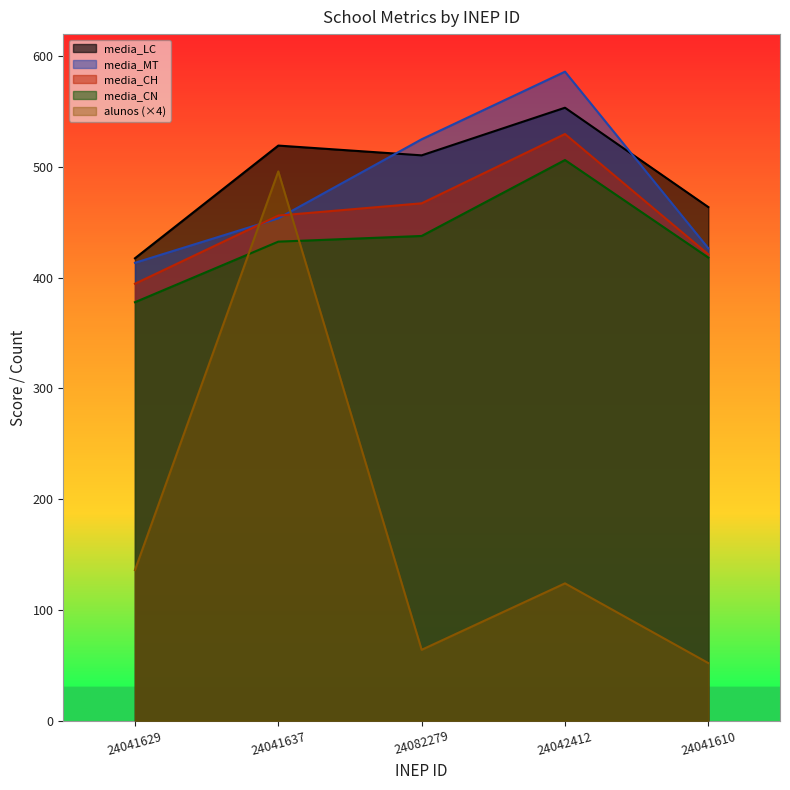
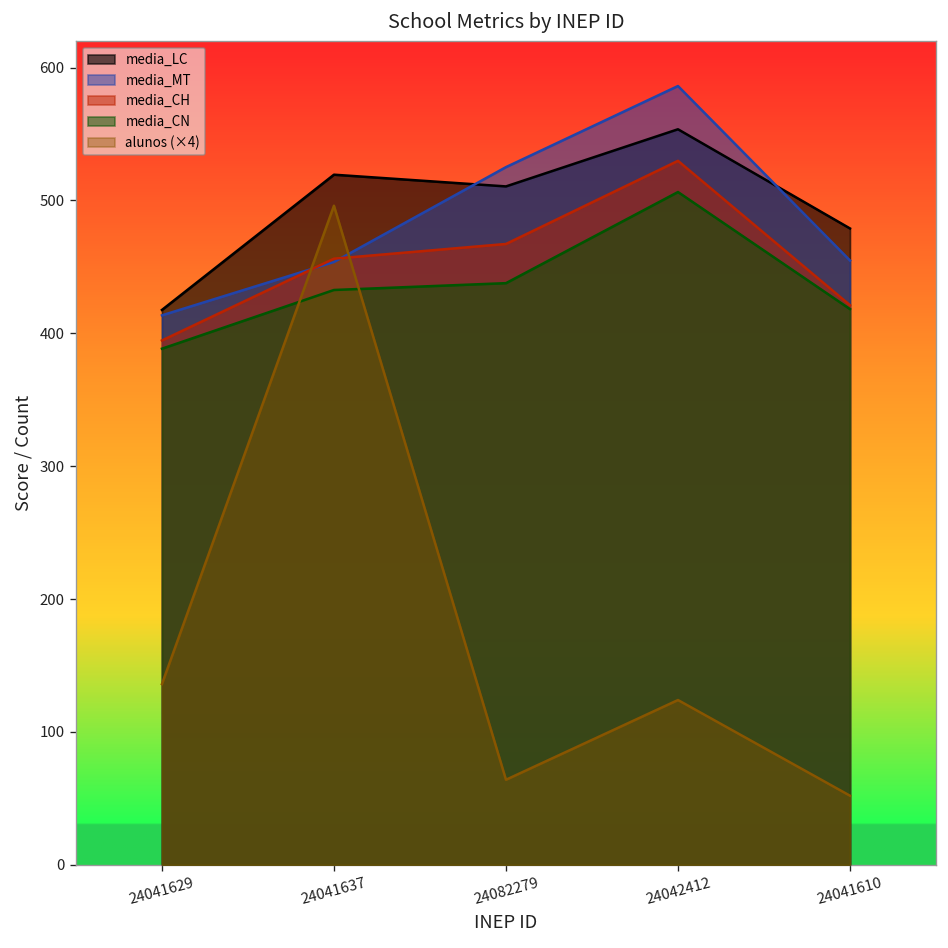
  {
    "media_LC": {
      "24041629": 418,
      "24041637": 519,
      "24082279": 511,
      "24042412": 554,
-     "24041610": 464
+     "24041610": 479
    },
    "media_MT": {
      "24041629": 413,
      "24041637": 454,
      "24082279": 525,
      "24042412": 586,
-     "24041610": 427
+     "24041610": 455
    },
    "media_CH": {
      "24041629": 395,
      "24041637": 456,
      "24082279": 467,
      "24042412": 530,
      "24041610": 421
    },
    "media_CN": {
-     "24041629": 378,
+     "24041629": 388,
      "24041637": 433,
      "24082279": 438,
      "24042412": 506,
      "24041610": 418
    },
    "alunos (×4)": {
      "24041629": 136,
      "24041637": 496,
      "24082279": 64,
      "24042412": 124,
      "24041610": 52
    }
  }
